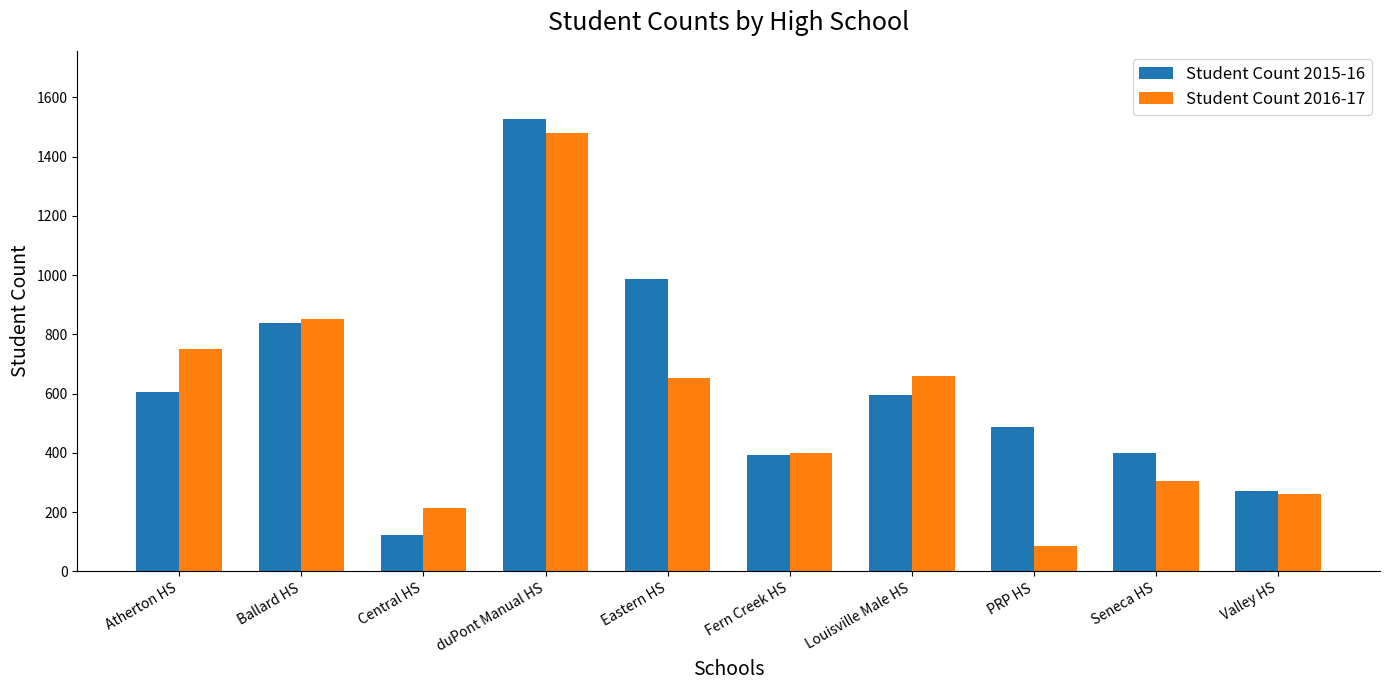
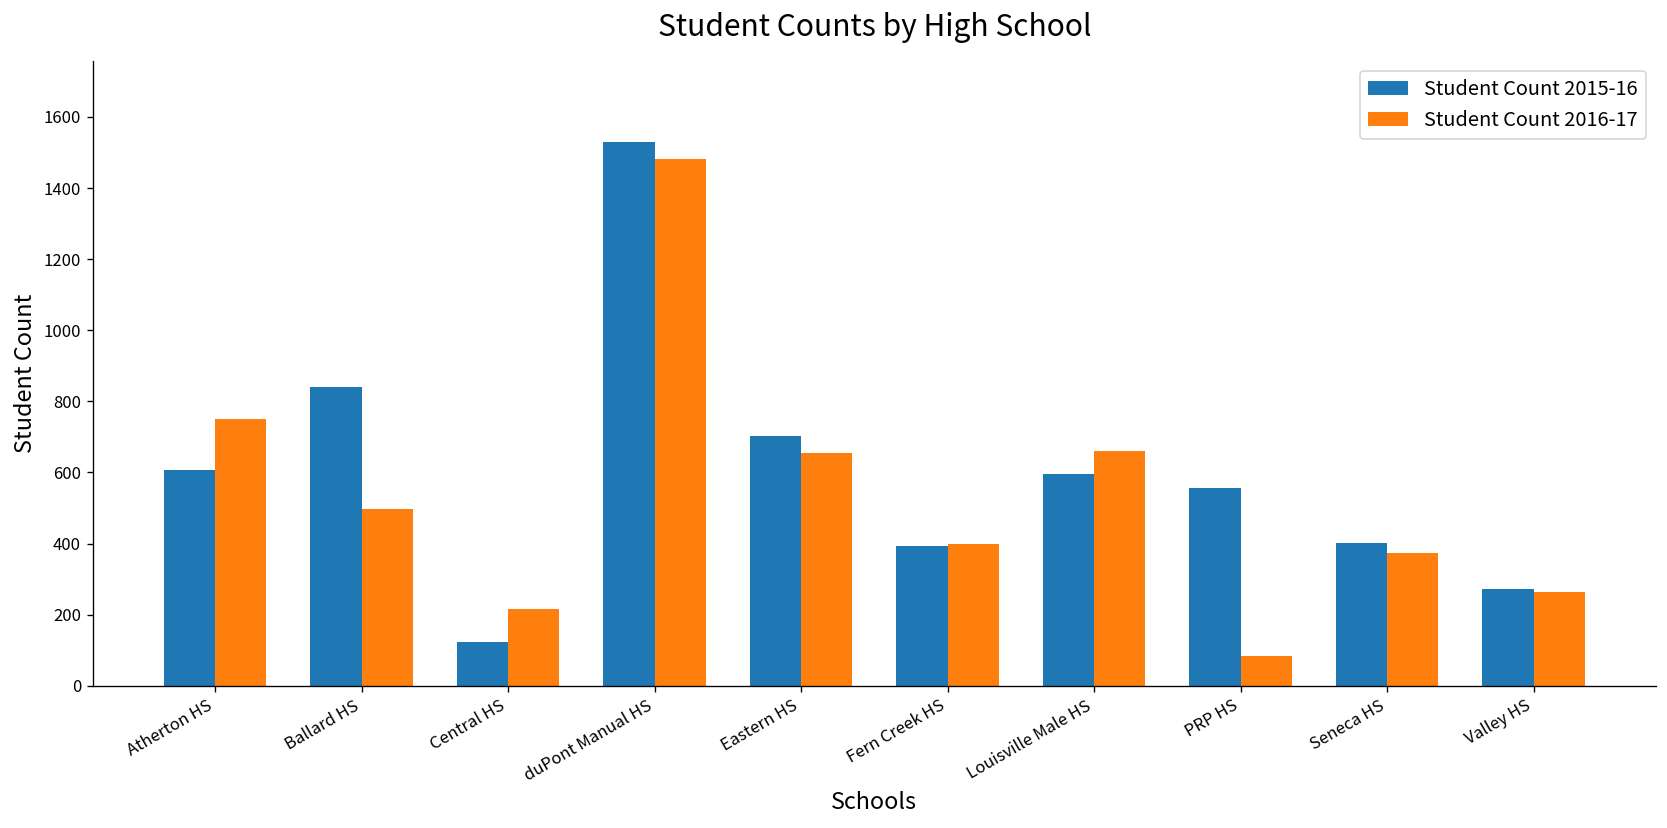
  {
    "Student Count 2015-16": {
      "Atherton HS": 610,
      "Ballard HS": 840,
      "Central HS": 120,
      "duPont Manual HS": 1530,
-     "Eastern HS": 990,
+     "Eastern HS": 700,
      "Fern Creek HS": 390,
      "Louisville Male HS": 600,
-     "PRP HS": 490,
+     "PRP HS": 560,
      "Seneca HS": 400,
      "Valley HS": 270
    },
    "Student Count 2016-17": {
      "Atherton HS": 750,
-     "Ballard HS": 850,
+     "Ballard HS": 500,
      "Central HS": 220,
      "duPont Manual HS": 1480,
      "Eastern HS": 650,
      "Fern Creek HS": 400,
      "Louisville Male HS": 660,
      "PRP HS": 90,
-     "Seneca HS": 310,
+     "Seneca HS": 370,
      "Valley HS": 260
    }
  }
